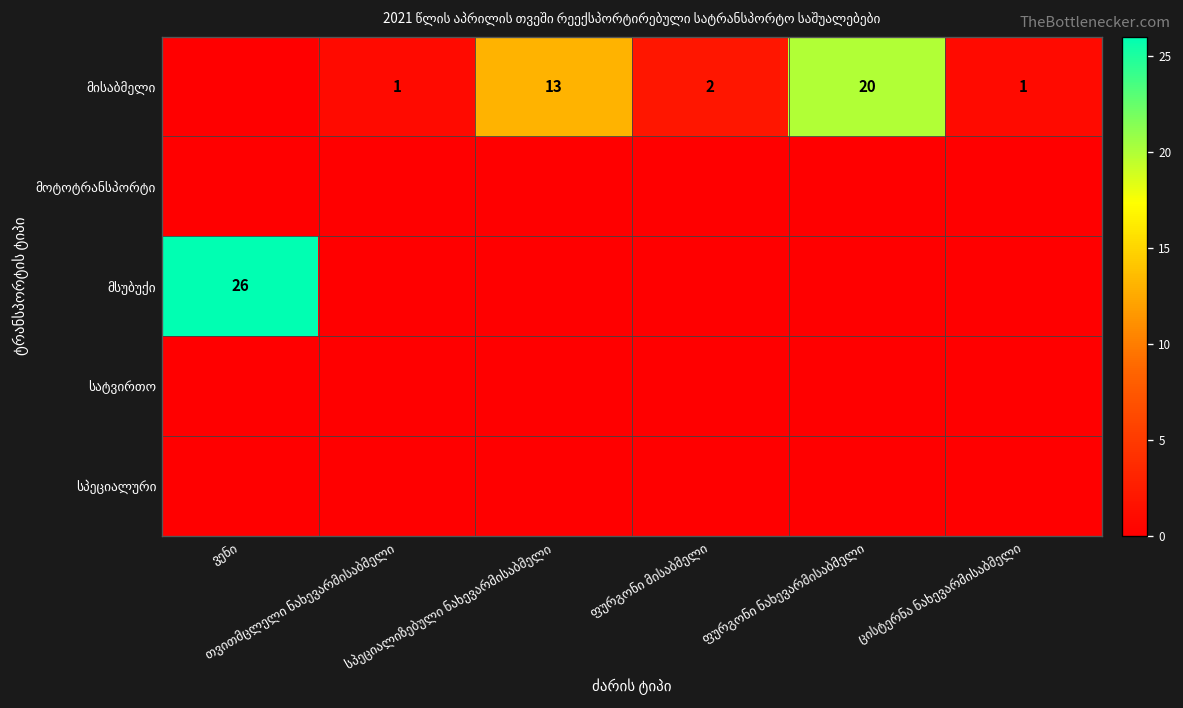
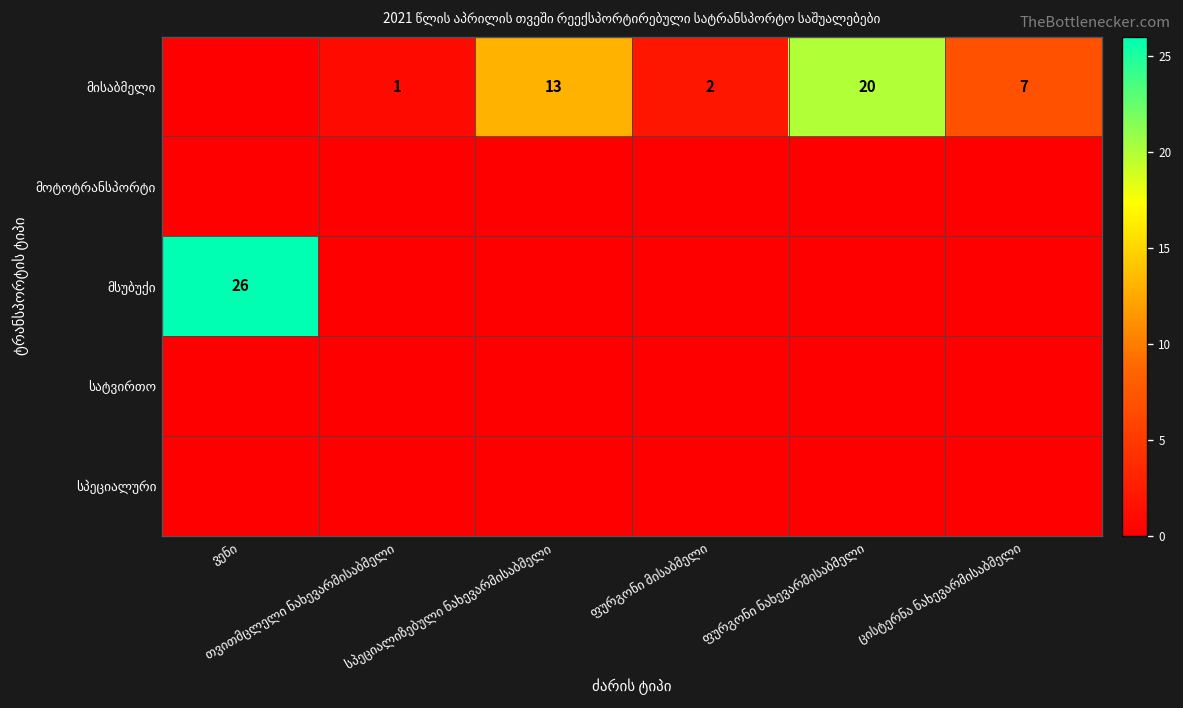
  {
    "მისაბმელი": {
      "თვითმცლელი ნახევარმისაბმელი": 1,
      "სპეციალიზებული ნახევარმისაბმელი": 13,
      "ფურგონი მისაბმელი": 2,
      "ფურგონი ნახევარმისაბმელი": 20,
-     "ცისტერნა ნახევარმისაბმელი": 1
+     "ცისტერნა ნახევარმისაბმელი": 7
    },
    "მსუბუქი": {
      "ვენი": 26
    }
  }
